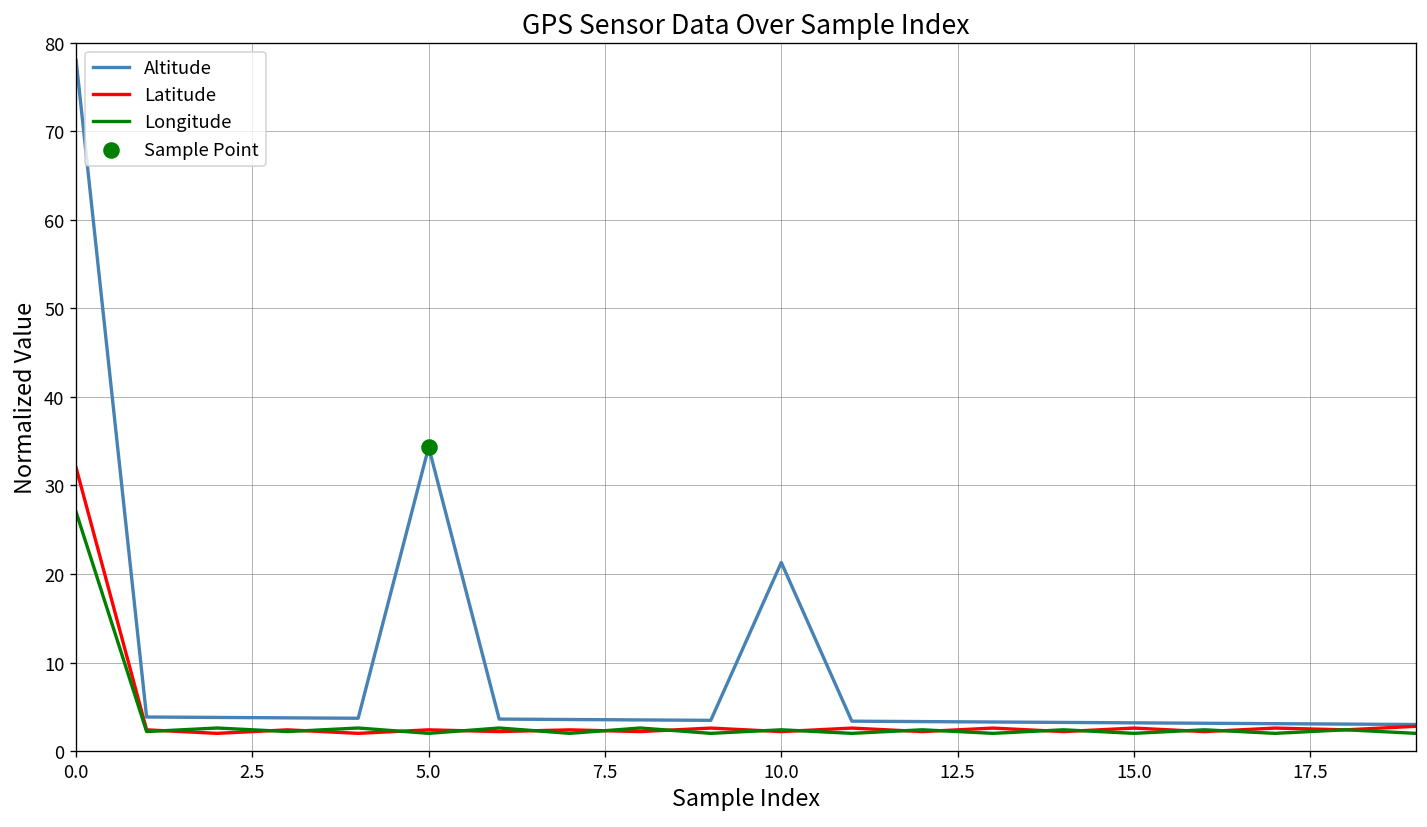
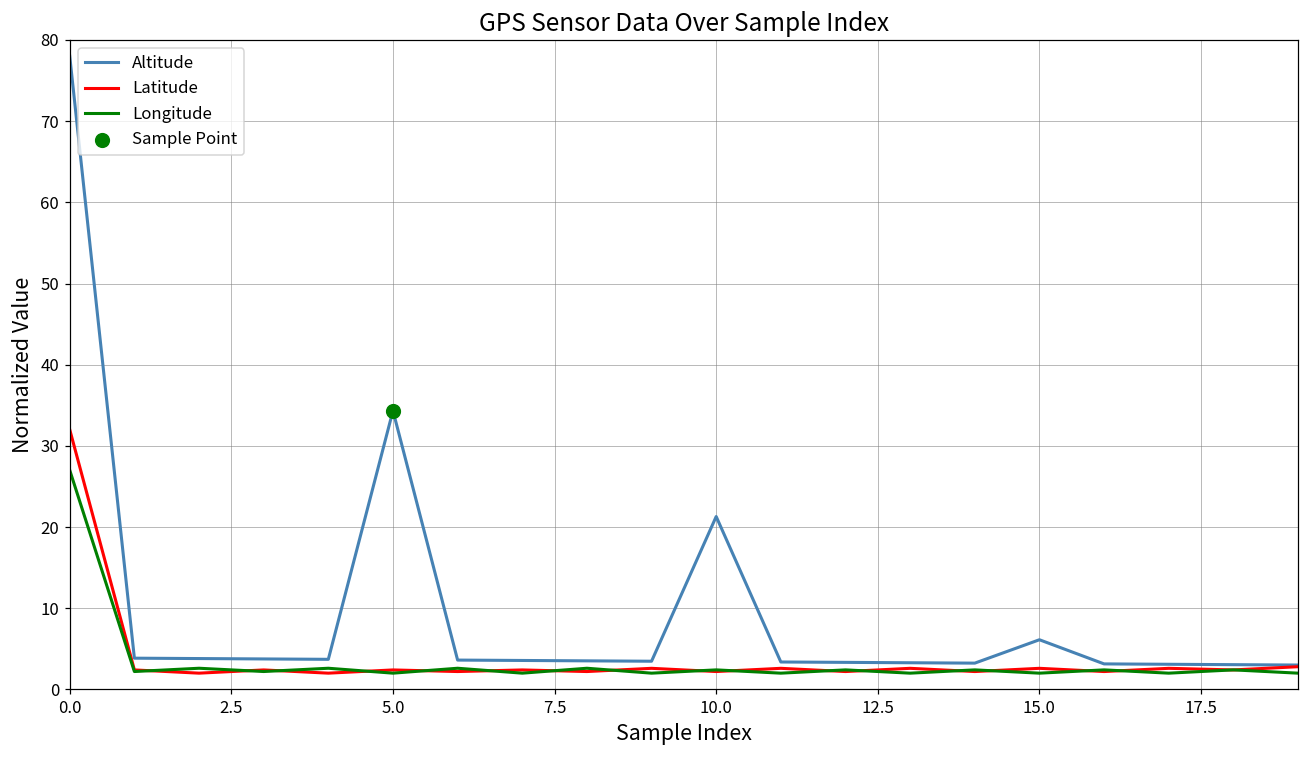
  {
    "Altitude": {
      "0.0": 78,
      "10.0": 21,
-     "15.0": 3
+     "15.0": 6
    },
    "Latitude": {
      "0.0": 32,
      "5.0": 2,
      "15.0": 3
    }
  }
